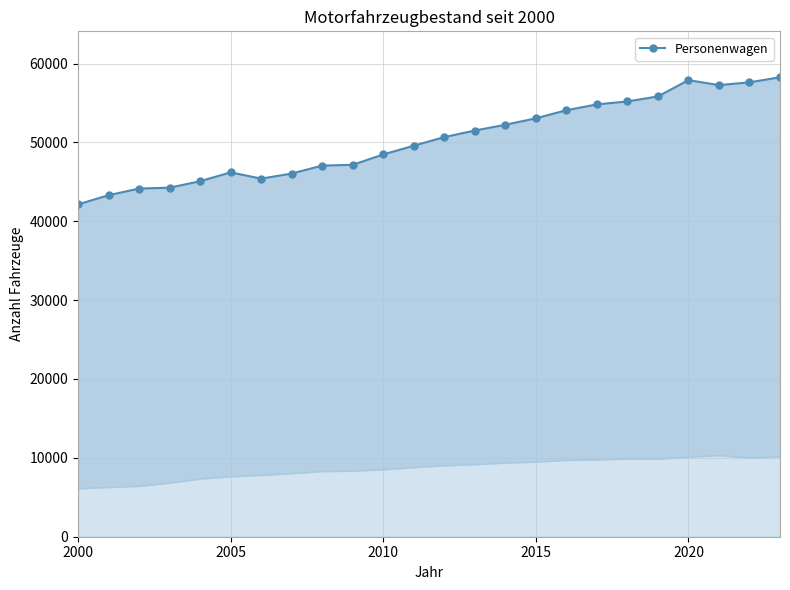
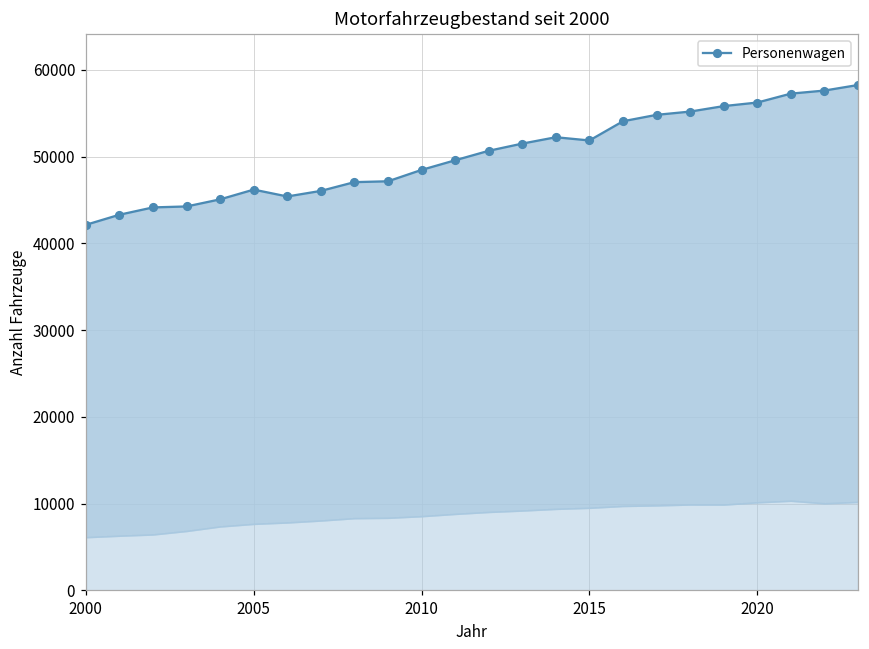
  {
    "Personenwagen": {
      "2000": 42000,
      "2005": 46000,
      "2010": 48000,
-     "2015": 53000,
-     "2020": 58000
+     "2015": 52000,
+     "2020": 56000
    }
  }
